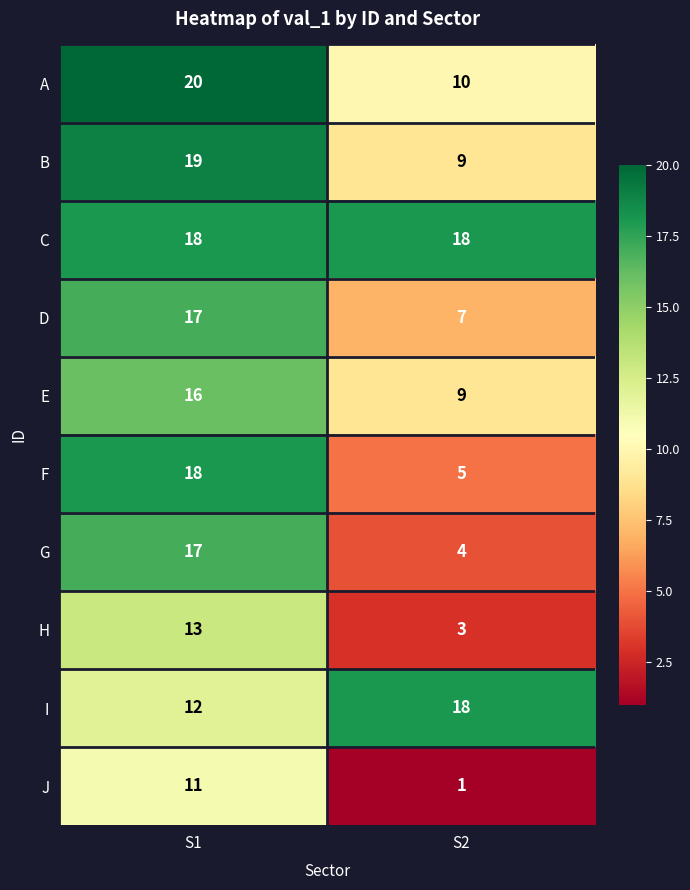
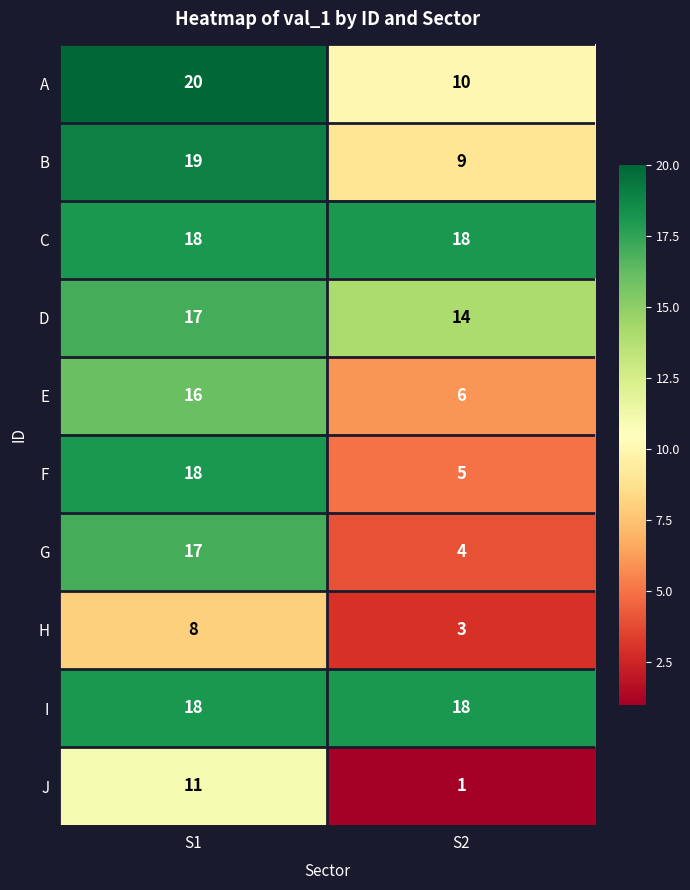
  {
    "A": {
      "S1": 20,
      "S2": 10
    },
    "B": {
      "S1": 19,
      "S2": 9
    },
    "C": {
      "S1": 18,
      "S2": 18
    },
    "D": {
      "S1": 17,
-     "S2": 7
+     "S2": 14
    },
    "E": {
      "S1": 16,
-     "S2": 9
+     "S2": 6
    },
    "F": {
      "S1": 18,
      "S2": 5
    },
    "G": {
      "S1": 17,
      "S2": 4
    },
    "H": {
-     "S1": 13,
+     "S1": 8,
      "S2": 3
    },
    "I": {
-     "S1": 12,
+     "S1": 18,
      "S2": 18
    },
    "J": {
      "S1": 11,
      "S2": 1
    }
  }
